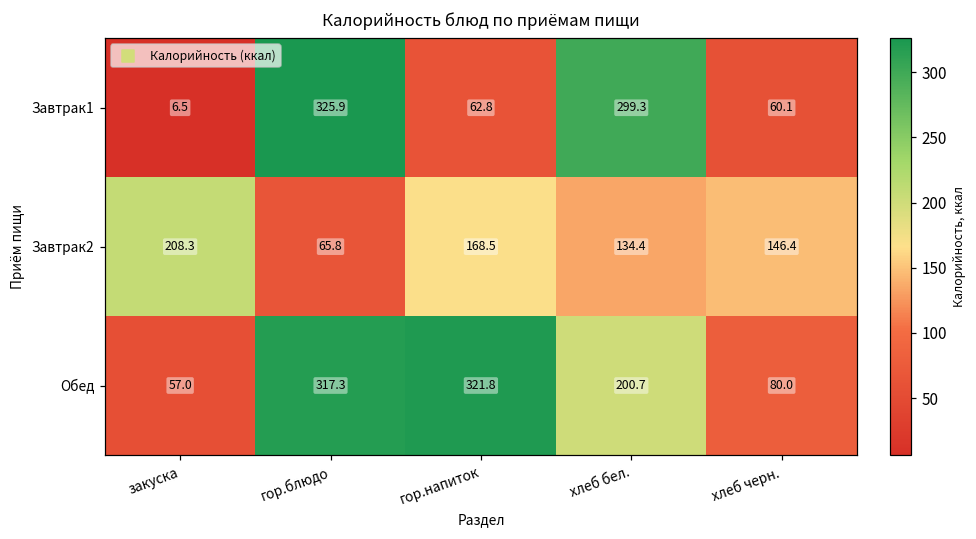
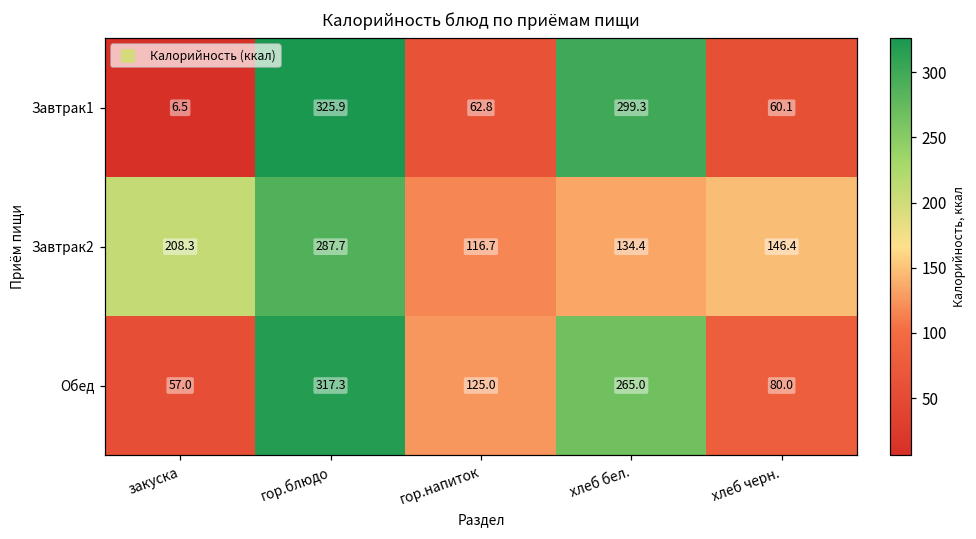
  {
    "Завтрак2": {
-     "гор.блюдо": 65.8,
-     "гор.напиток": 168.5
+     "гор.блюдо": 287.7,
+     "гор.напиток": 116.7
    },
    "Обед": {
-     "гор.напиток": 321.8,
-     "хлеб бел.": 200.7
+     "гор.напиток": 125.0,
+     "хлеб бел.": 265.0
    }
  }
